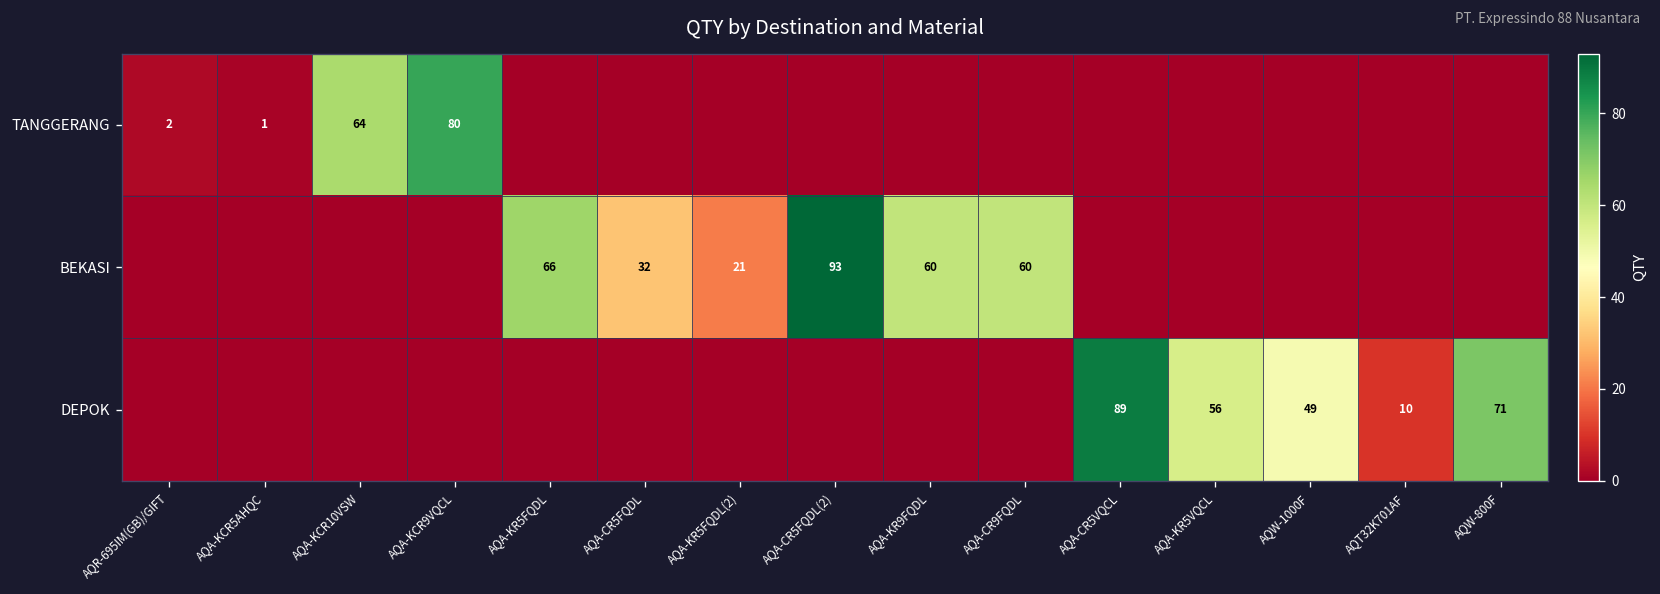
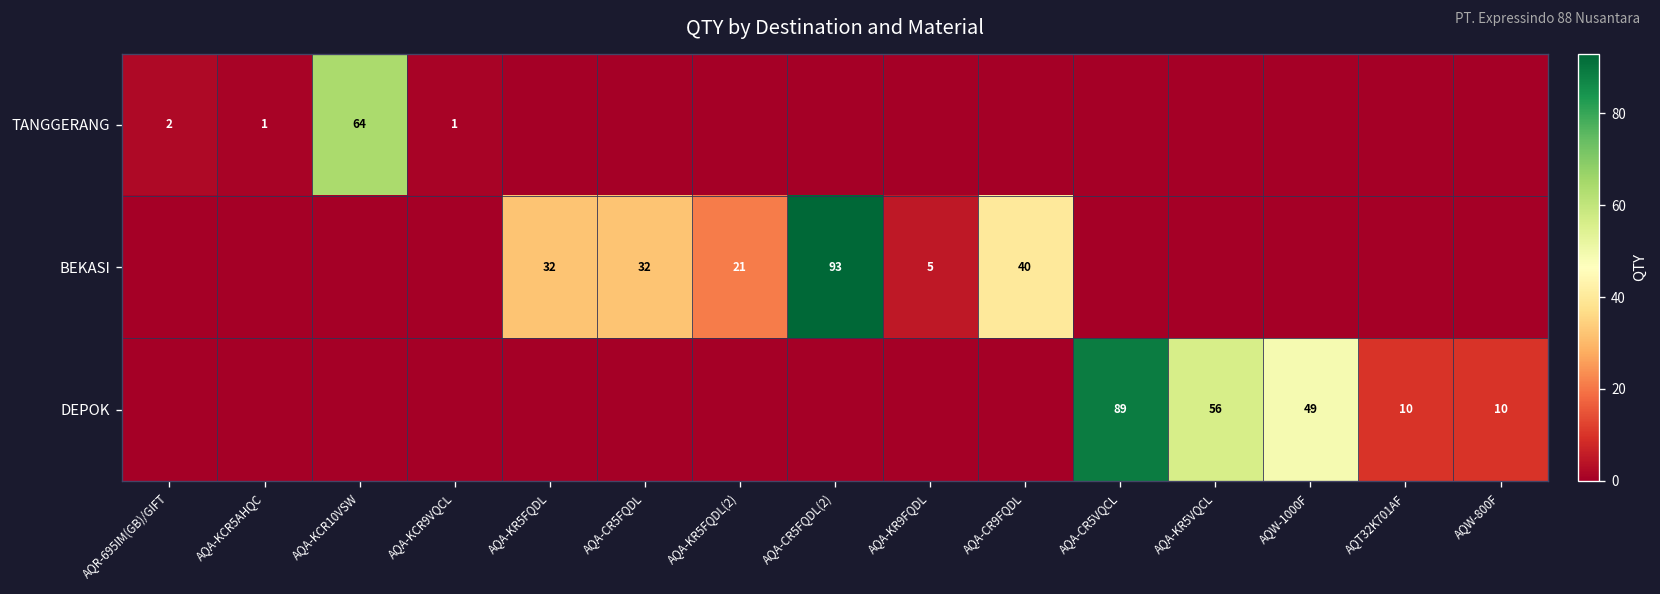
  {
    "TANGGERANG": {
      "AQR-695IM(GB)/GIFT": 2,
      "AQA-KCR5AHQC": 1,
      "AQA-KCR10VSW": 64,
-     "AQA-KCR9VQCL": 80
+     "AQA-KCR9VQCL": 1
    },
    "BEKASI": {
-     "AQA-KR5FQDL": 66,
+     "AQA-KR5FQDL": 32,
      "AQA-CR5FQDL": 32,
      "AQA-KR5FQDL(2)": 21,
      "AQA-CR5FQDL(2)": 93,
-     "AQA-KR9FQDL": 60,
-     "AQA-CR9FQDL": 60
+     "AQA-KR9FQDL": 5,
+     "AQA-CR9FQDL": 40
    },
    "DEPOK": {
      "AQA-CR5VQCL": 89,
      "AQA-KR5VQCL": 56,
      "AQW-1000F": 49,
      "AQT32K701AF": 10,
-     "AQW-800F": 71
+     "AQW-800F": 10
    }
  }
